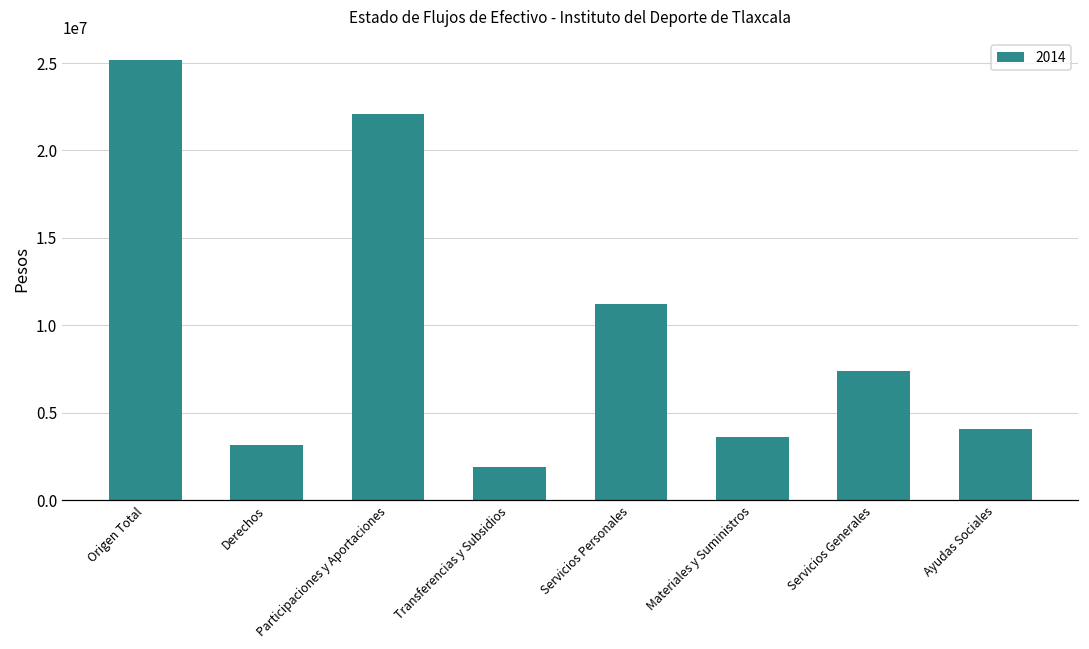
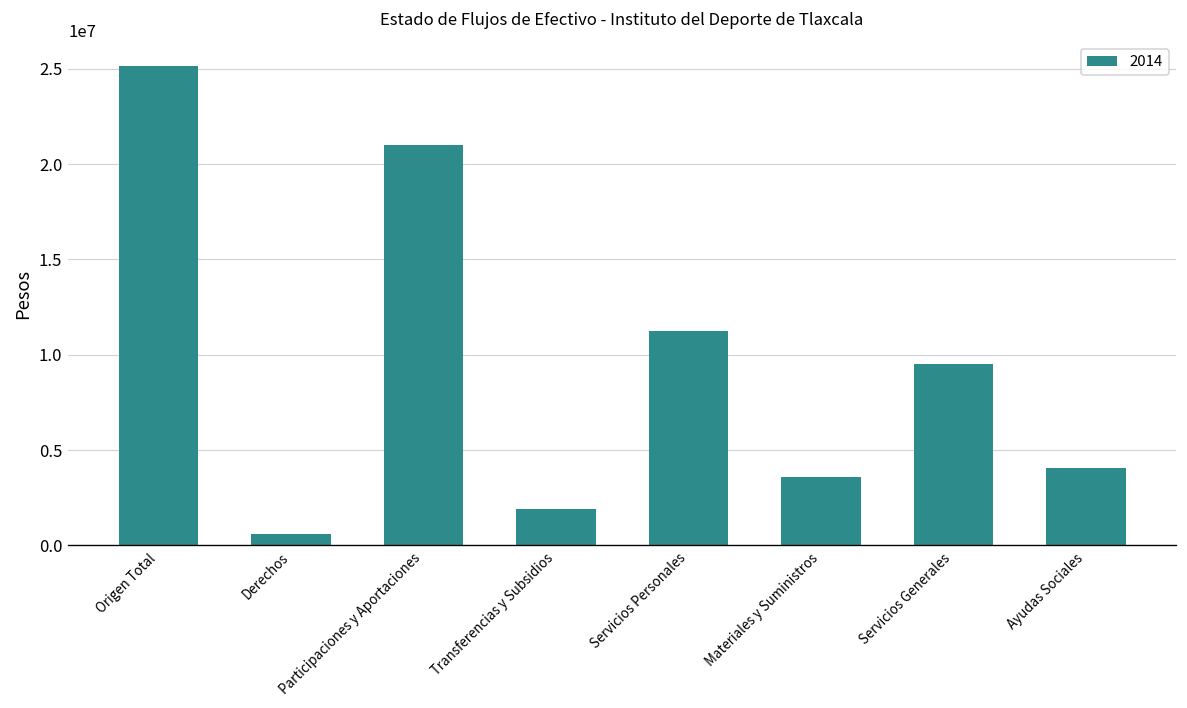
  {
    "Origen Total": 25200000,
-   "Derechos": 3100000,
-   "Participaciones y Aportaciones": 22100000,
+   "Derechos": 600000,
+   "Participaciones y Aportaciones": 21000000,
    "Transferencias y Subsidios": 1900000,
    "Servicios Personales": 11200000,
    "Materiales y Suministros": 3600000,
-   "Servicios Generales": 7400000,
+   "Servicios Generales": 9500000,
    "Ayudas Sociales": 4100000
  }
